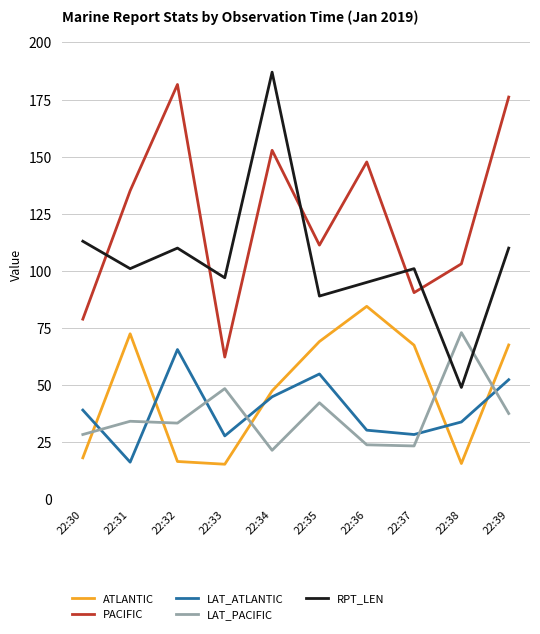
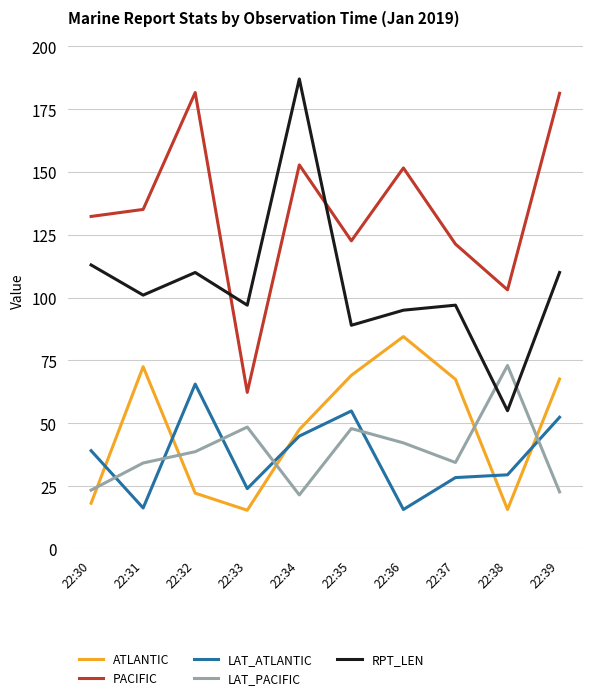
  {
    "ATLANTIC": {
      "22:30": 18,
      "22:31": 73,
-     "22:32": 17,
+     "22:32": 22,
      "22:33": 15,
      "22:34": 48,
      "22:35": 69,
      "22:36": 85,
      "22:37": 68,
      "22:38": 16,
      "22:39": 68
    },
    "PACIFIC": {
-     "22:30": 79,
+     "22:30": 132,
      "22:31": 135,
      "22:32": 182,
      "22:33": 62,
      "22:34": 153,
-     "22:35": 111,
-     "22:36": 148,
-     "22:37": 91,
+     "22:35": 123,
+     "22:36": 152,
+     "22:37": 121,
      "22:38": 103,
-     "22:39": 176
+     "22:39": 181
    },
    "LAT_ATLANTIC": {
      "22:30": 39,
      "22:31": 16,
      "22:32": 66,
-     "22:33": 28,
+     "22:33": 24,
      "22:34": 45,
      "22:35": 55,
-     "22:36": 30,
+     "22:36": 16,
      "22:37": 28,
-     "22:38": 34,
+     "22:38": 30,
      "22:39": 52
    },
    "LAT_PACIFIC": {
-     "22:30": 28,
+     "22:30": 23,
      "22:31": 34,
-     "22:32": 33,
+     "22:32": 39,
      "22:33": 49,
      "22:34": 22,
-     "22:35": 42,
-     "22:36": 24,
-     "22:37": 23,
+     "22:35": 48,
+     "22:36": 42,
+     "22:37": 34,
      "22:38": 73,
-     "22:39": 38
+     "22:39": 23
    },
    "RPT_LEN": {
      "22:30": 113,
      "22:31": 101,
      "22:32": 110,
      "22:33": 97,
      "22:34": 187,
      "22:35": 89,
      "22:36": 95,
-     "22:37": 101,
-     "22:38": 49,
+     "22:37": 97,
+     "22:38": 55,
      "22:39": 110
    }
  }
